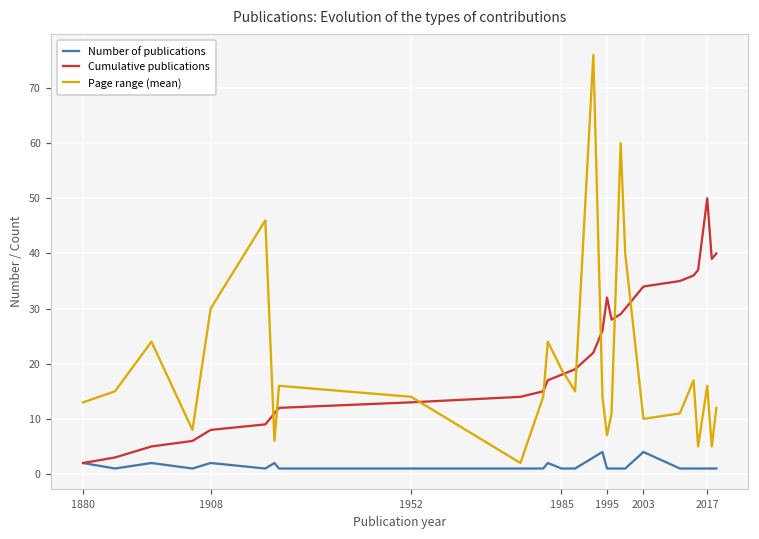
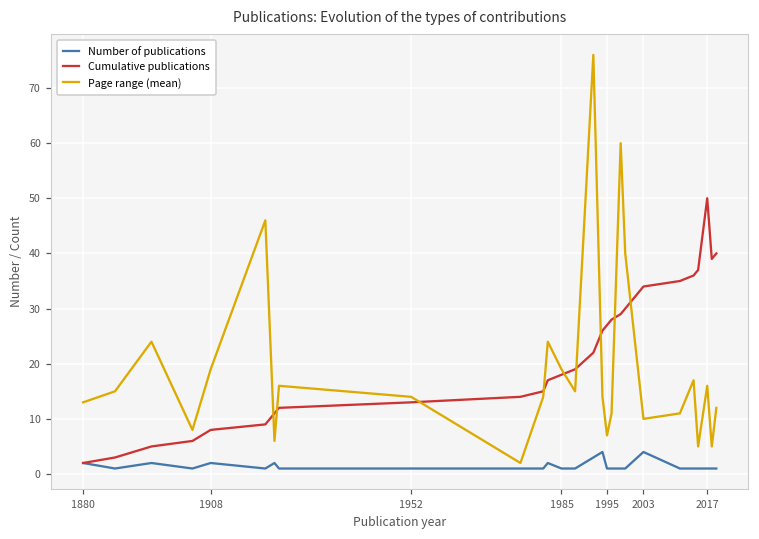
  {
    "Number of publications": {
      "1908": 2,
      "1952": 1,
      "1985": 1,
      "1995": 1,
      "2003": 4,
      "2017": 1
    },
    "Cumulative publications": {
      "1908": 8,
      "1952": 13,
      "1985": 18,
-     "1995": 32,
+     "1995": 27,
      "2003": 34,
      "2017": 50
    },
    "Page range (mean)": {
      "1880": 13,
-     "1908": 30,
+     "1908": 19,
      "1952": 14,
      "1985": 19,
      "1995": 7,
      "2003": 10,
      "2017": 16
    }
  }
